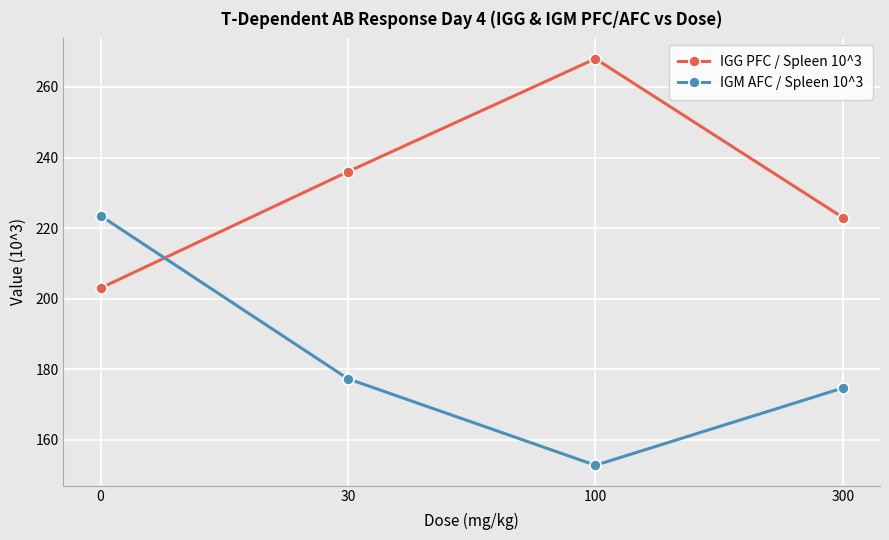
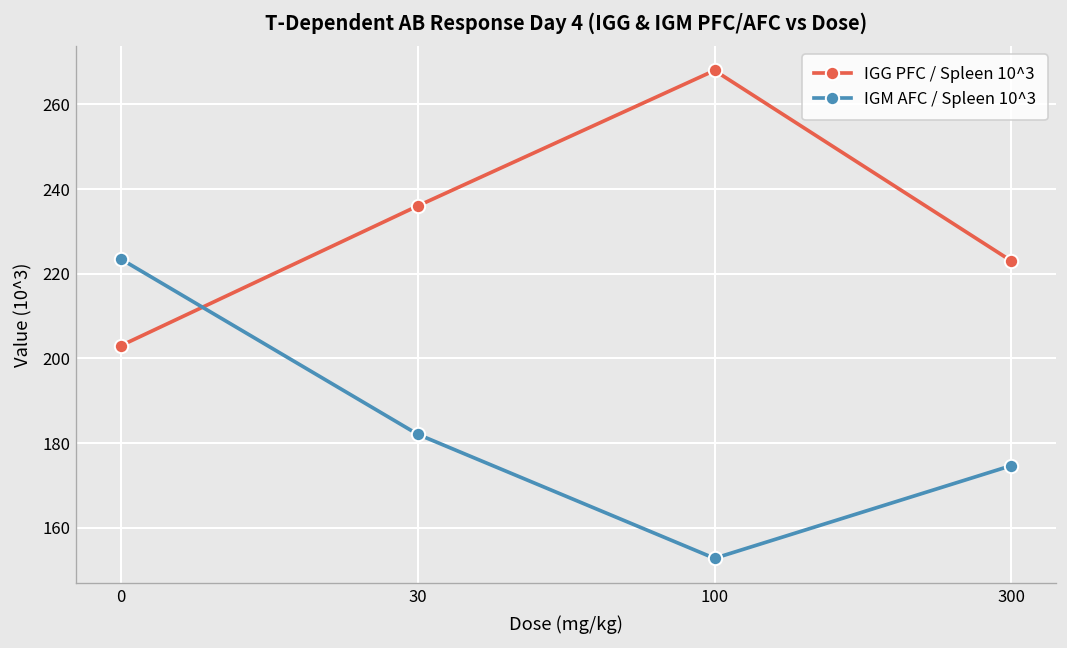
  {
    "IGG PFC / Spleen 10^3": {
      "0": 203,
      "30": 236,
      "100": 268,
      "300": 223
    },
    "IGM AFC / Spleen 10^3": {
      "0": 224,
-     "30": 177,
+     "30": 182,
      "100": 153,
      "300": 175
    }
  }
